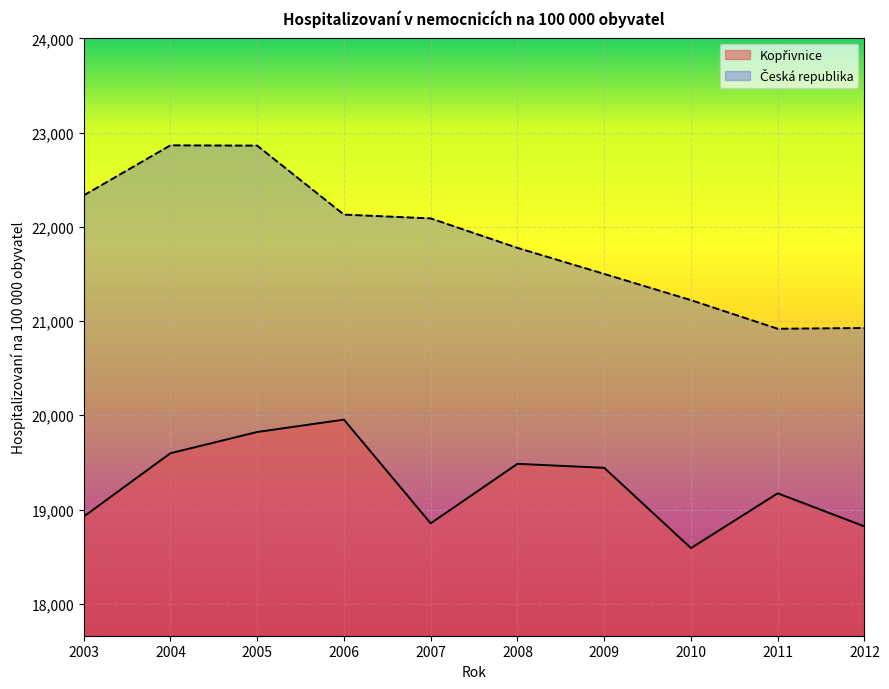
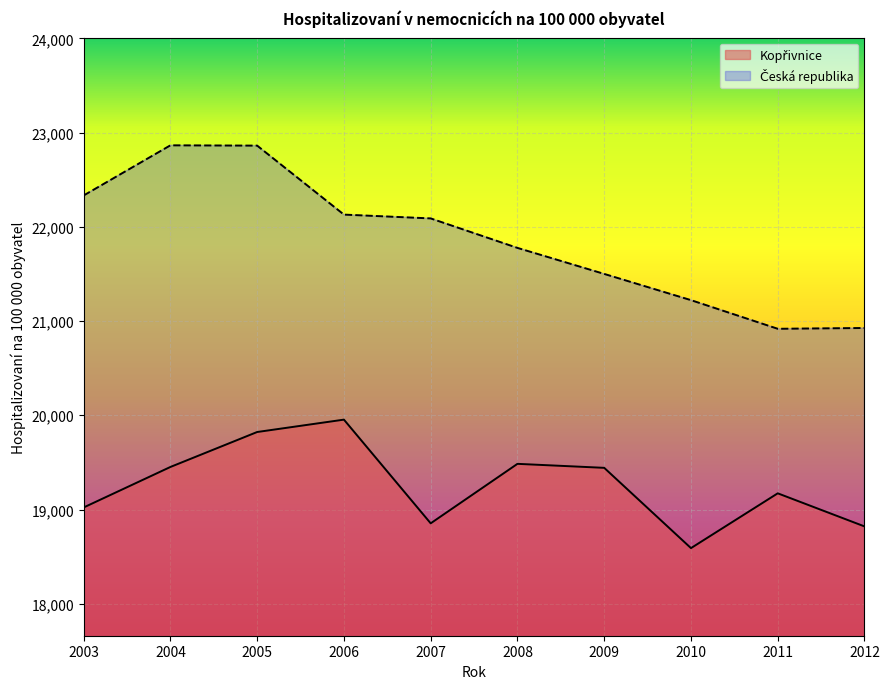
  {
    "Kopřivnice": {
-     "2003": "18,900",
-     "2004": "19,600",
+     "2003": "19,000",
+     "2004": "19,500",
      "2005": "19,800",
      "2006": "20,000",
      "2007": "18,900",
      "2008": "19,500",
      "2009": "19,400",
      "2010": "18,600",
      "2011": "19,200",
      "2012": "18,800"
    },
    "Česká republika": {
      "2003": "22,300",
      "2004": "22,900",
      "2005": "22,900",
      "2006": "22,100",
      "2007": "22,100",
      "2008": "21,800",
      "2009": "21,500",
      "2010": "21,200",
      "2011": "20,900",
      "2012": "20,900"
    }
  }
